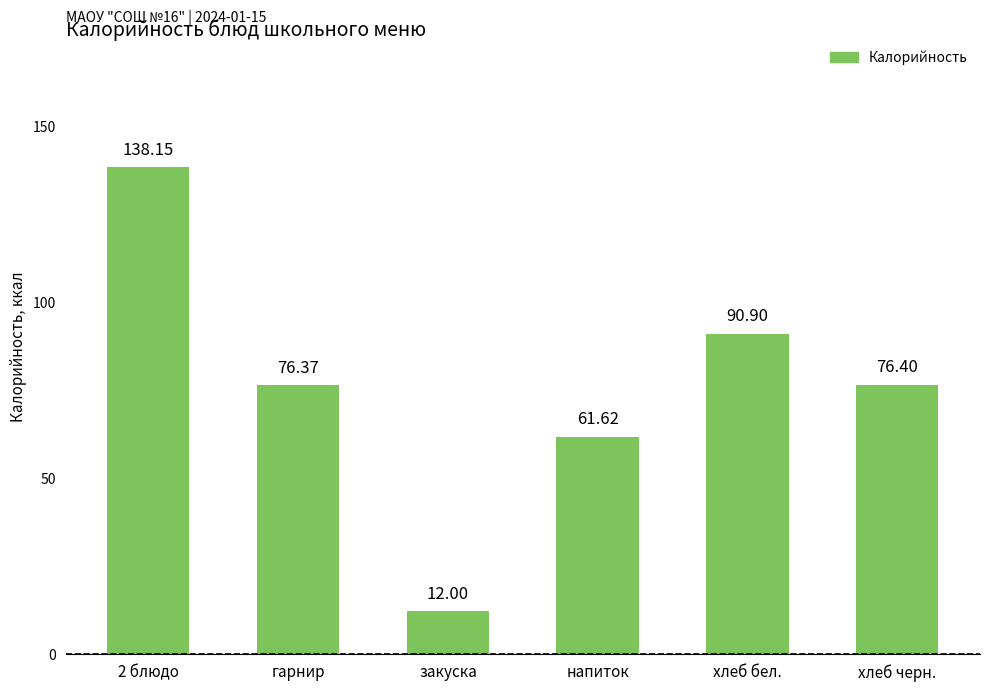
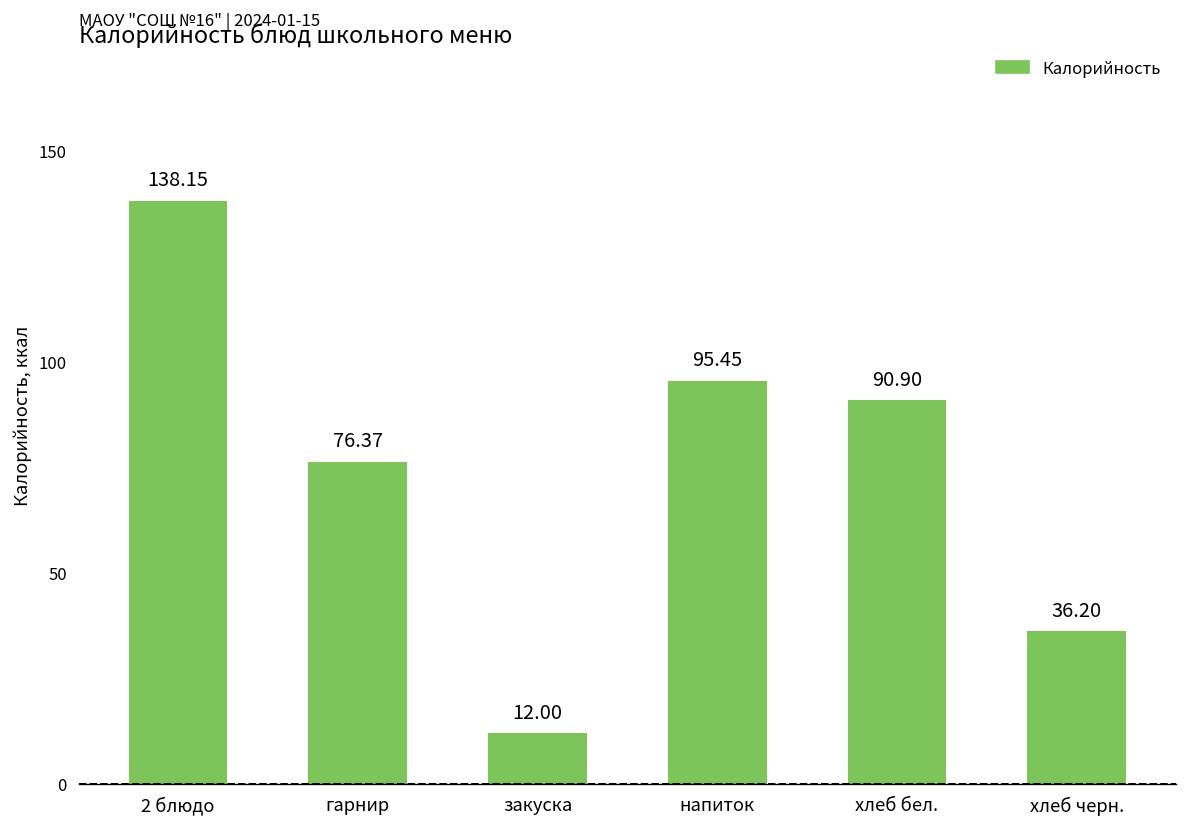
  {
    "2 блюдо": 138.15,
    "гарнир": 76.37,
    "закуска": 12.00,
-   "напиток": 61.62,
+   "напиток": 95.45,
    "хлеб бел.": 90.90,
-   "хлеб черн.": 76.40
+   "хлеб черн.": 36.20
  }
